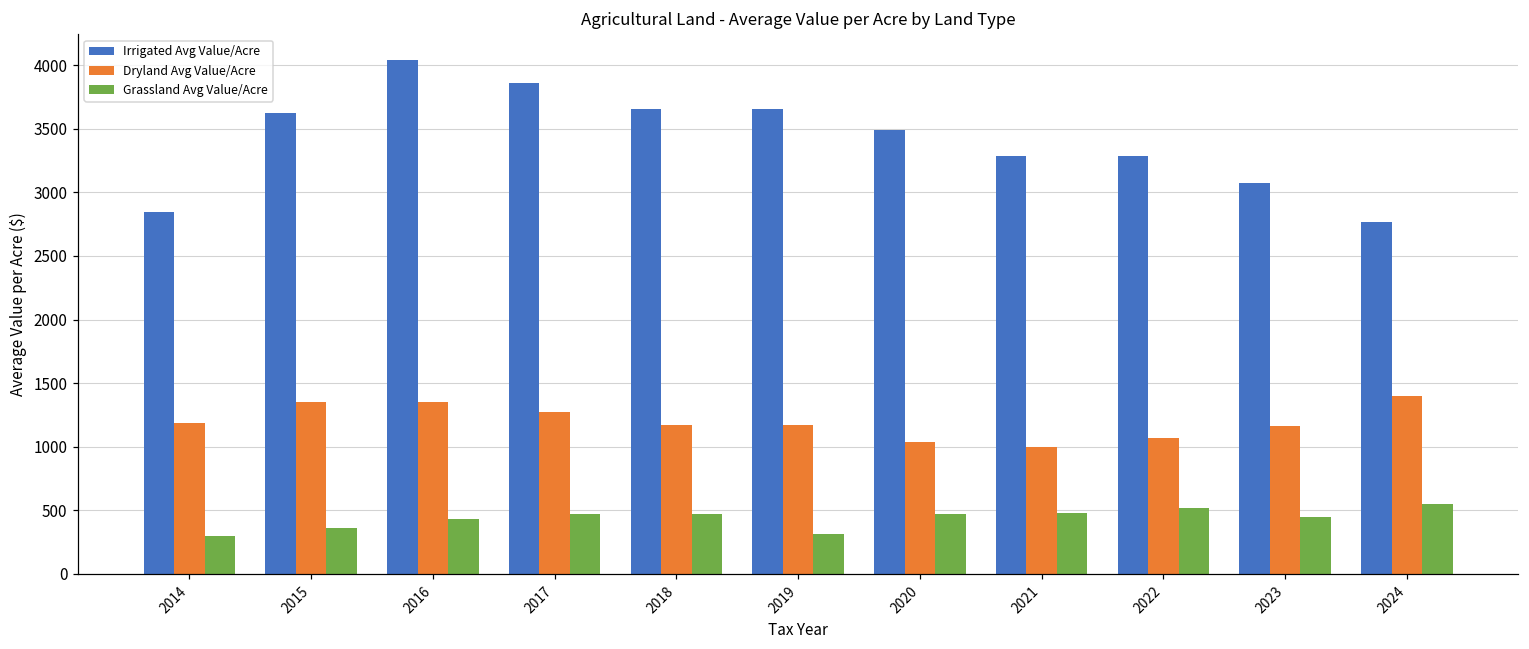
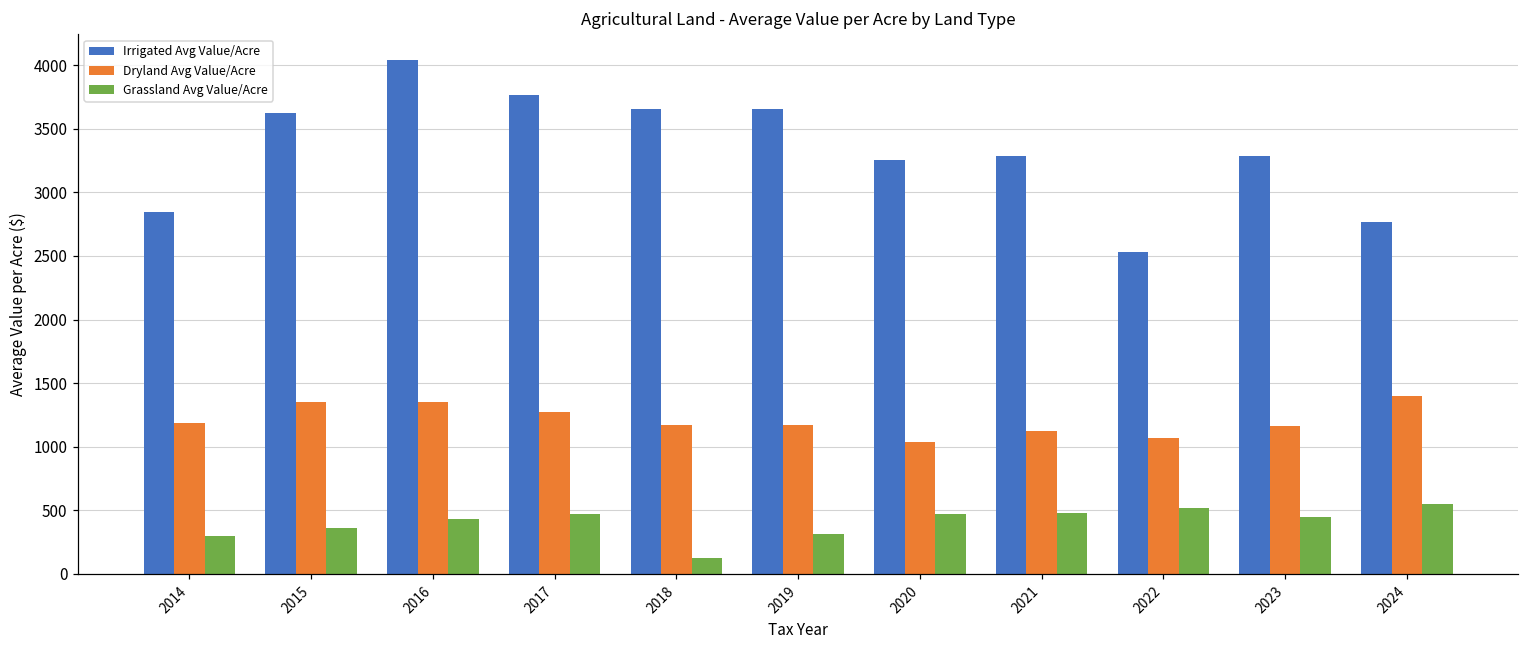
  {
    "Irrigated Avg Value/Acre": {
      "2014": 2850,
      "2015": 3620,
      "2016": 4040,
-     "2017": 3860,
+     "2017": 3760,
      "2018": 3650,
      "2019": 3650,
-     "2020": 3490,
+     "2020": 3260,
      "2021": 3290,
-     "2022": 3280,
-     "2023": 3070,
+     "2022": 2530,
+     "2023": 3280,
      "2024": 2760
    },
    "Dryland Avg Value/Acre": {
      "2014": 1180,
      "2015": 1350,
      "2016": 1360,
      "2017": 1270,
      "2018": 1170,
      "2019": 1170,
      "2020": 1040,
-     "2021": 1000,
+     "2021": 1120,
      "2022": 1070,
      "2023": 1160,
      "2024": 1400
    },
    "Grassland Avg Value/Acre": {
      "2014": 300,
      "2015": 360,
      "2016": 430,
      "2017": 470,
-     "2018": 470,
+     "2018": 120,
      "2019": 320,
      "2020": 470,
      "2021": 480,
      "2022": 520,
      "2023": 450,
      "2024": 550
    }
  }
